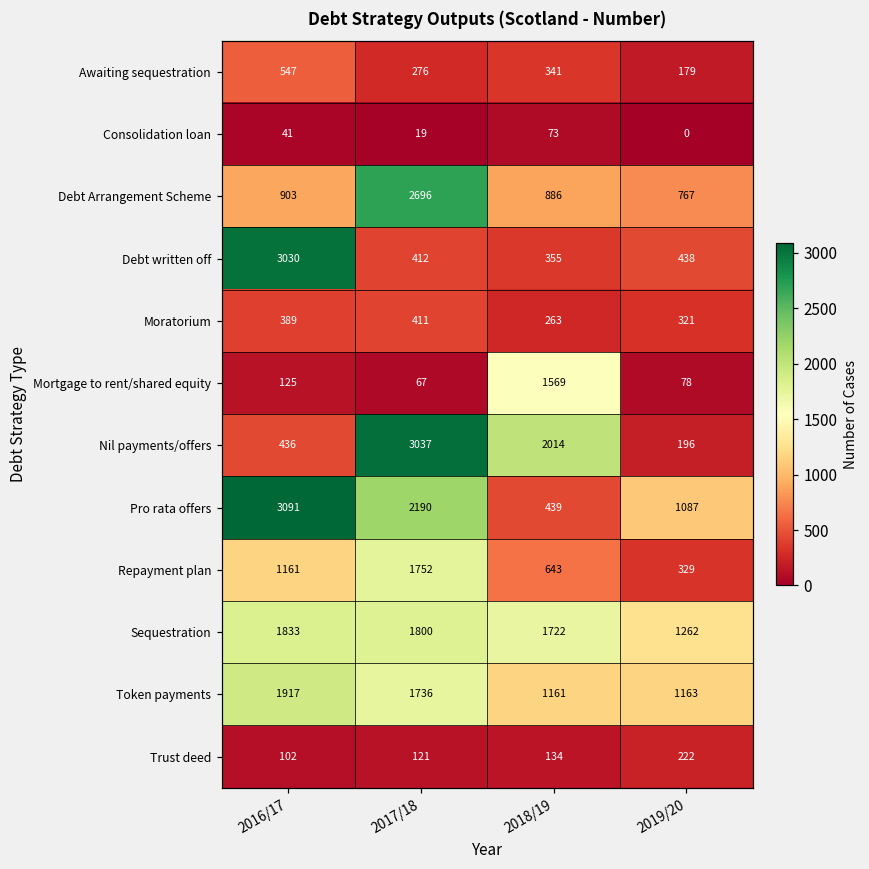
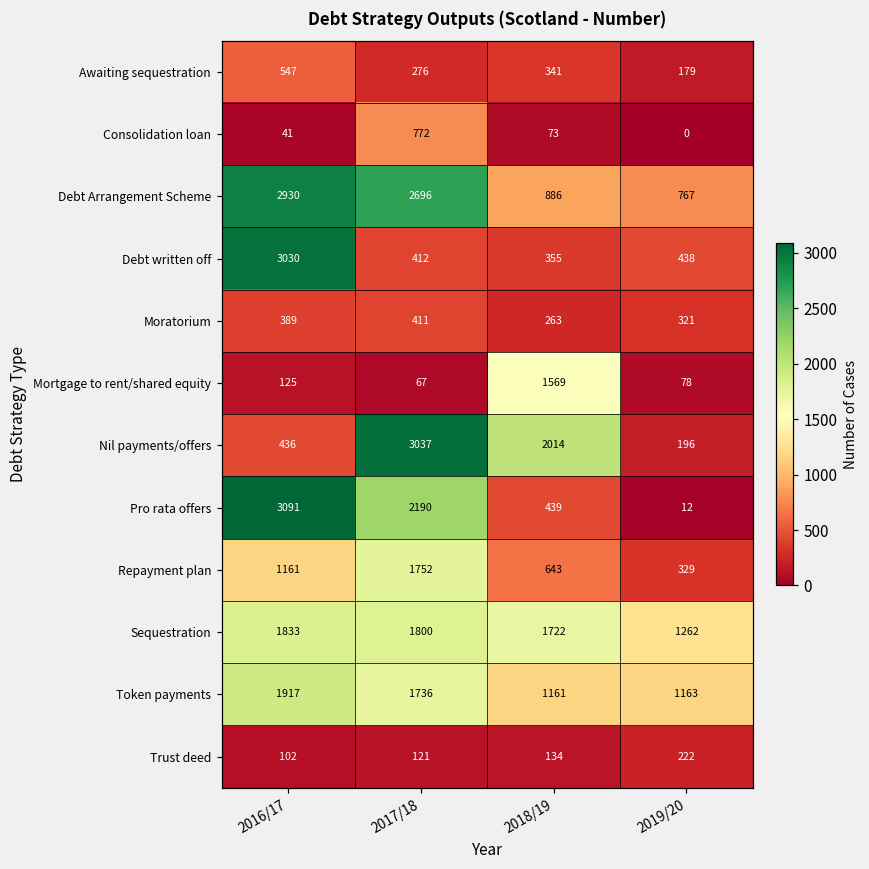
  {
    "Awaiting sequestration": {
      "2016/17": 547,
      "2017/18": 276,
      "2018/19": 341,
      "2019/20": 179
    },
    "Consolidation loan": {
      "2016/17": 41,
-     "2017/18": 19,
+     "2017/18": 772,
      "2018/19": 73,
      "2019/20": 0
    },
    "Debt Arrangement Scheme": {
-     "2016/17": 903,
+     "2016/17": 2930,
      "2017/18": 2696,
      "2018/19": 886,
      "2019/20": 767
    },
    "Debt written off": {
      "2016/17": 3030,
      "2017/18": 412,
      "2018/19": 355,
      "2019/20": 438
    },
    "Moratorium": {
      "2016/17": 389,
      "2017/18": 411,
      "2018/19": 263,
      "2019/20": 321
    },
    "Mortgage to rent/shared equity": {
      "2016/17": 125,
      "2017/18": 67,
      "2018/19": 1569,
      "2019/20": 78
    },
    "Nil payments/offers": {
      "2016/17": 436,
      "2017/18": 3037,
      "2018/19": 2014,
      "2019/20": 196
    },
    "Pro rata offers": {
      "2016/17": 3091,
      "2017/18": 2190,
      "2018/19": 439,
-     "2019/20": 1087
+     "2019/20": 12
    },
    "Repayment plan": {
      "2016/17": 1161,
      "2017/18": 1752,
      "2018/19": 643,
      "2019/20": 329
    },
    "Sequestration": {
      "2016/17": 1833,
      "2017/18": 1800,
      "2018/19": 1722,
      "2019/20": 1262
    },
    "Token payments": {
      "2016/17": 1917,
      "2017/18": 1736,
      "2018/19": 1161,
      "2019/20": 1163
    },
    "Trust deed": {
      "2016/17": 102,
      "2017/18": 121,
      "2018/19": 134,
      "2019/20": 222
    }
  }
